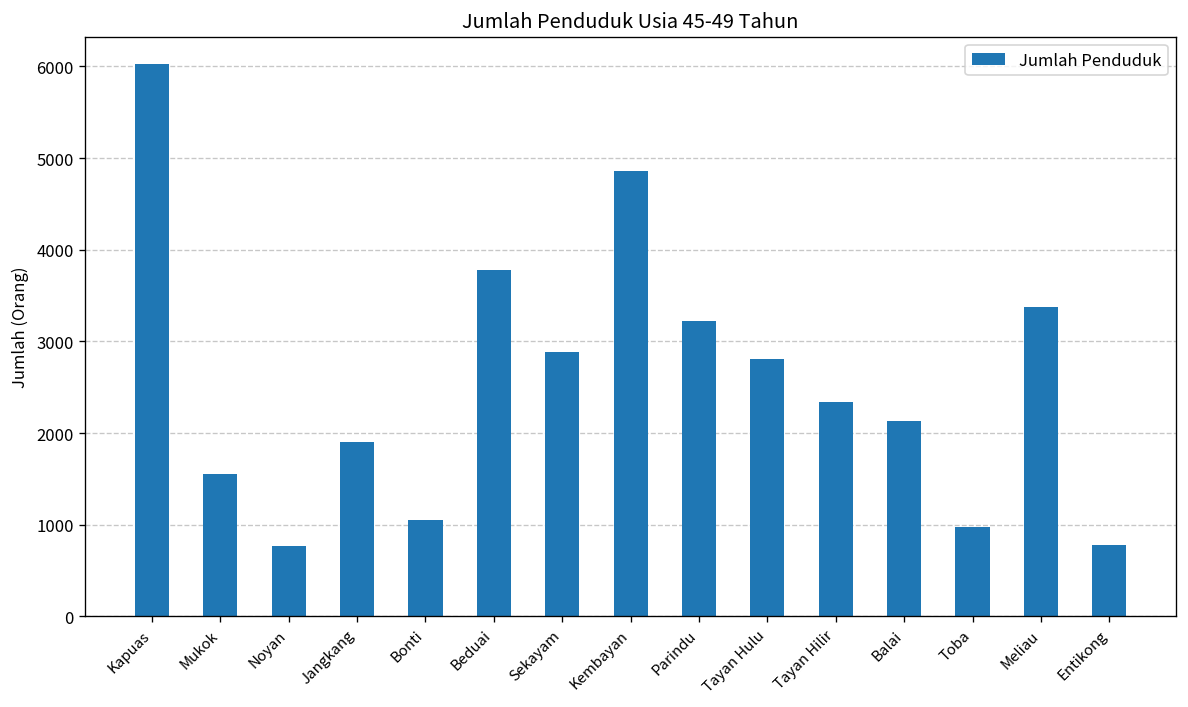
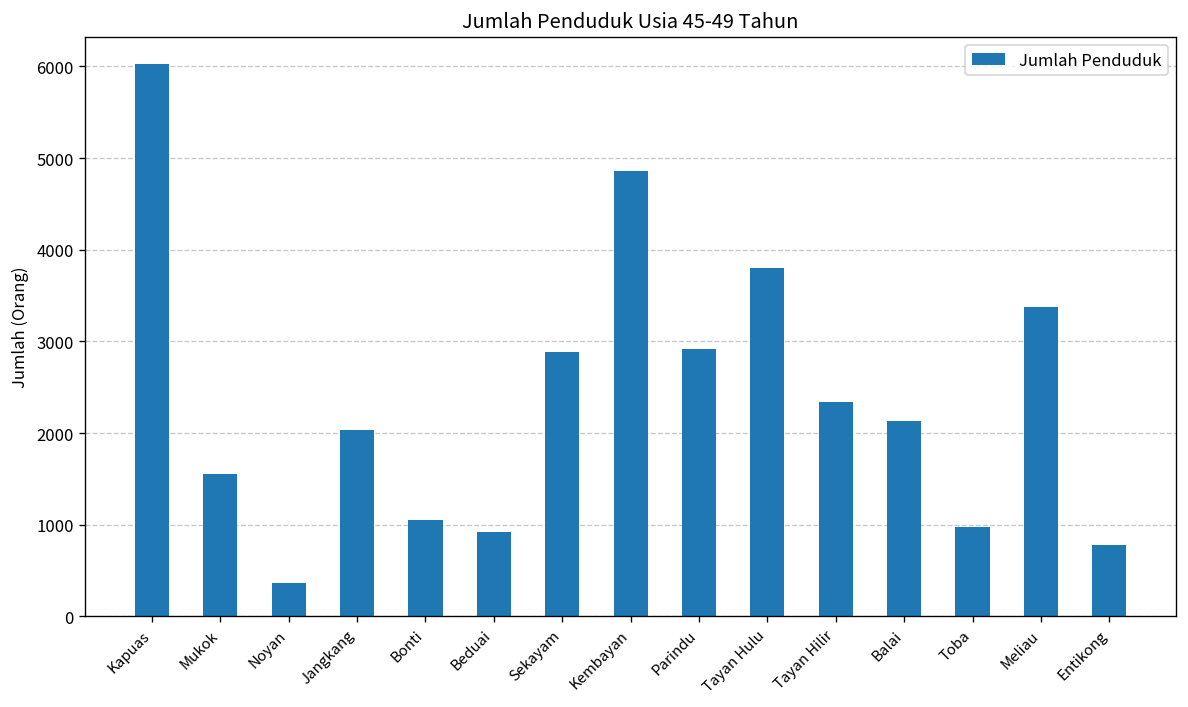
  {
    "Kapuas": 6000,
    "Mukok": 1600,
-   "Noyan": 800,
-   "Jangkang": 1900,
+   "Noyan": 400,
+   "Jangkang": 2000,
    "Bonti": 1100,
-   "Beduai": 3800,
+   "Beduai": 900,
    "Sekayam": 2900,
    "Kembayan": 4900,
-   "Parindu": 3200,
-   "Tayan Hulu": 2800,
+   "Parindu": 2900,
+   "Tayan Hulu": 3800,
    "Tayan Hilir": 2300,
    "Balai": 2100,
    "Toba": 1000,
    "Meliau": 3400,
    "Entikong": 800
  }
